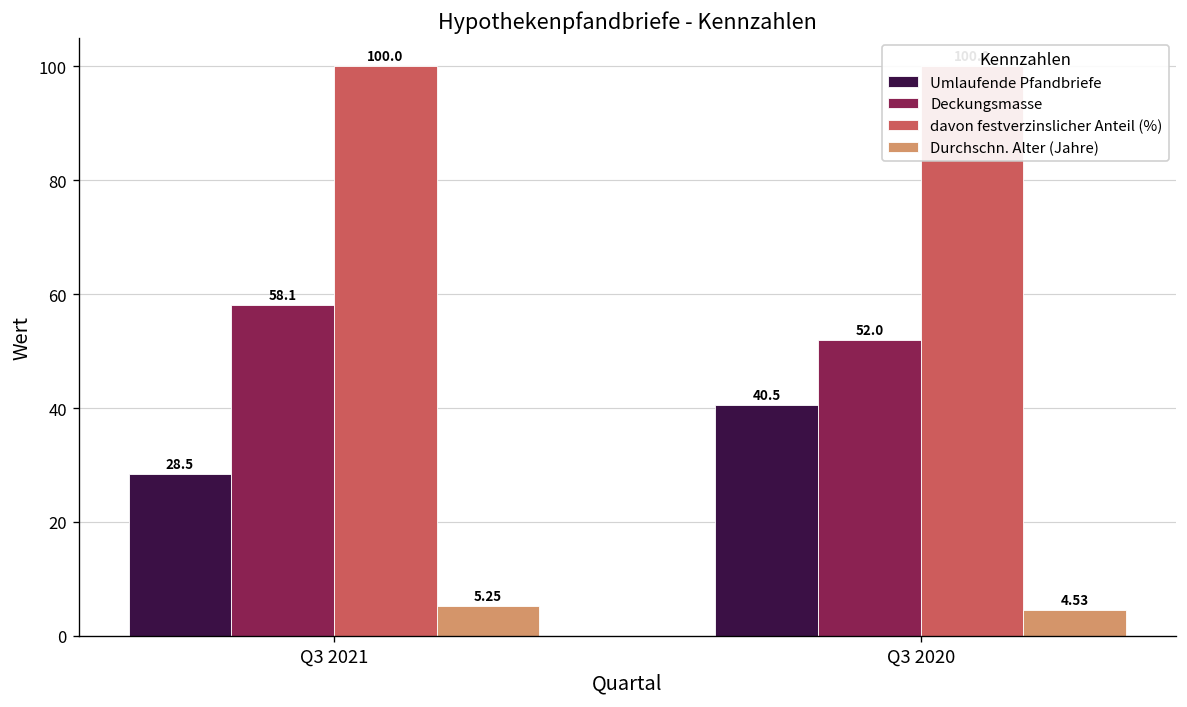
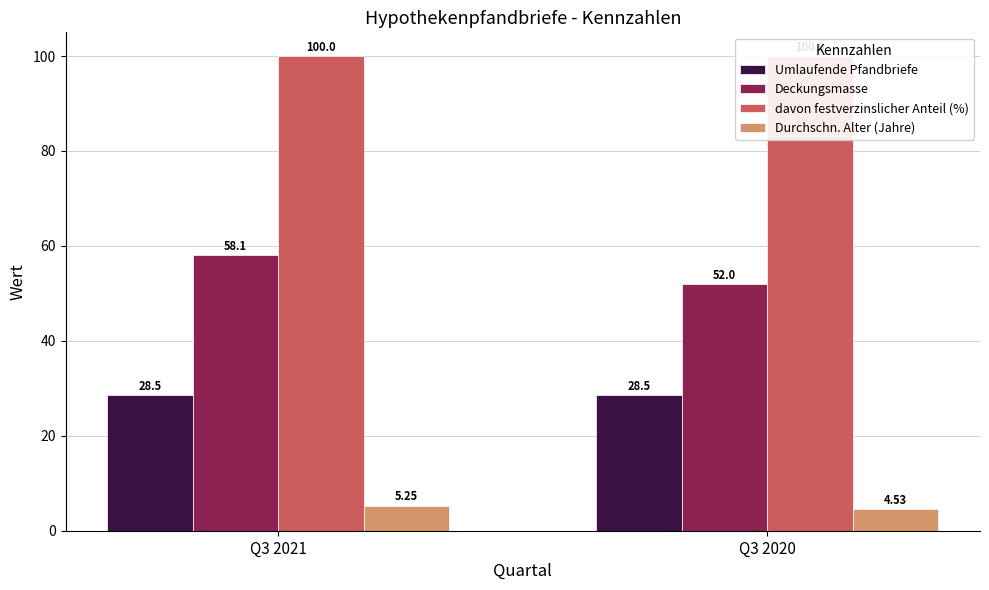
  {
    "Umlaufende Pfandbriefe": {
      "Q3 2021": 28.5,
-     "Q3 2020": 40.5
+     "Q3 2020": 28.5
    },
    "Deckungsmasse": {
      "Q3 2021": 58.1,
      "Q3 2020": 52.0
    }
  }
